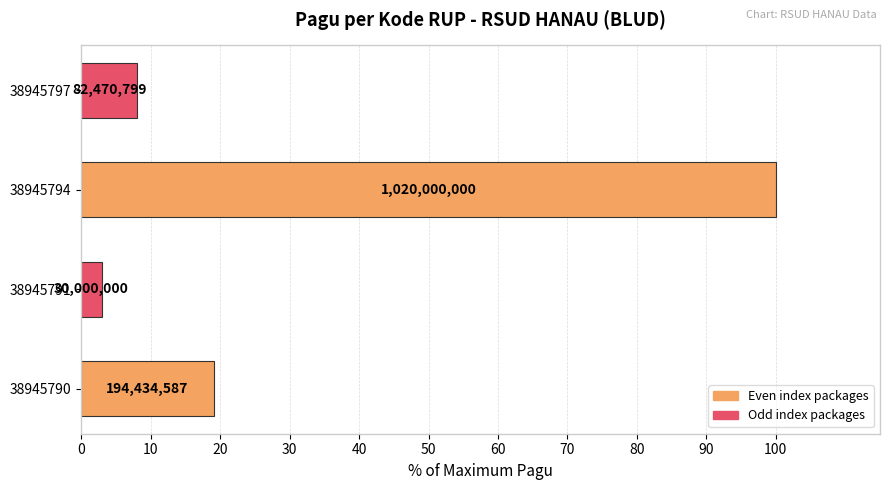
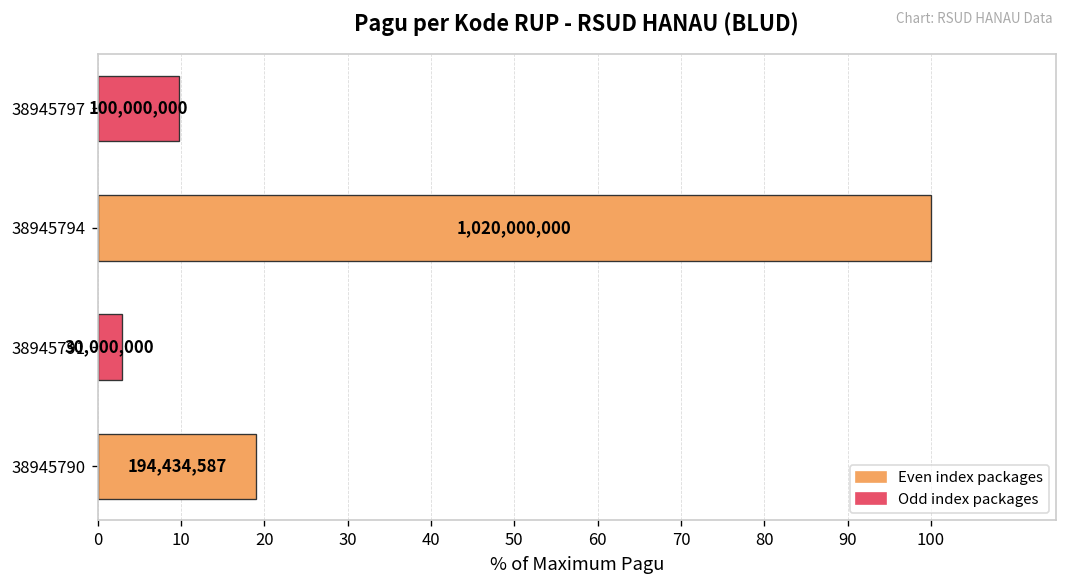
  {
-   "38945797": "82,470,799"
+   "38945797": "100,000,000"
  }
